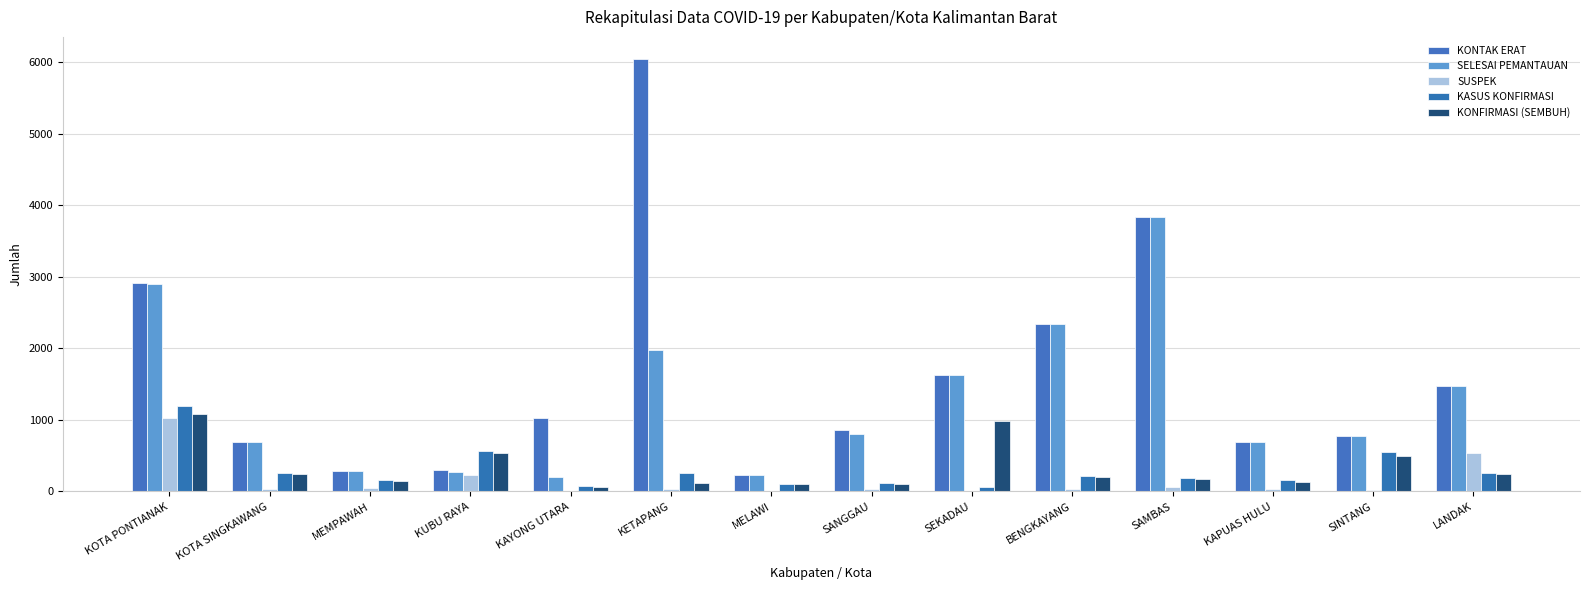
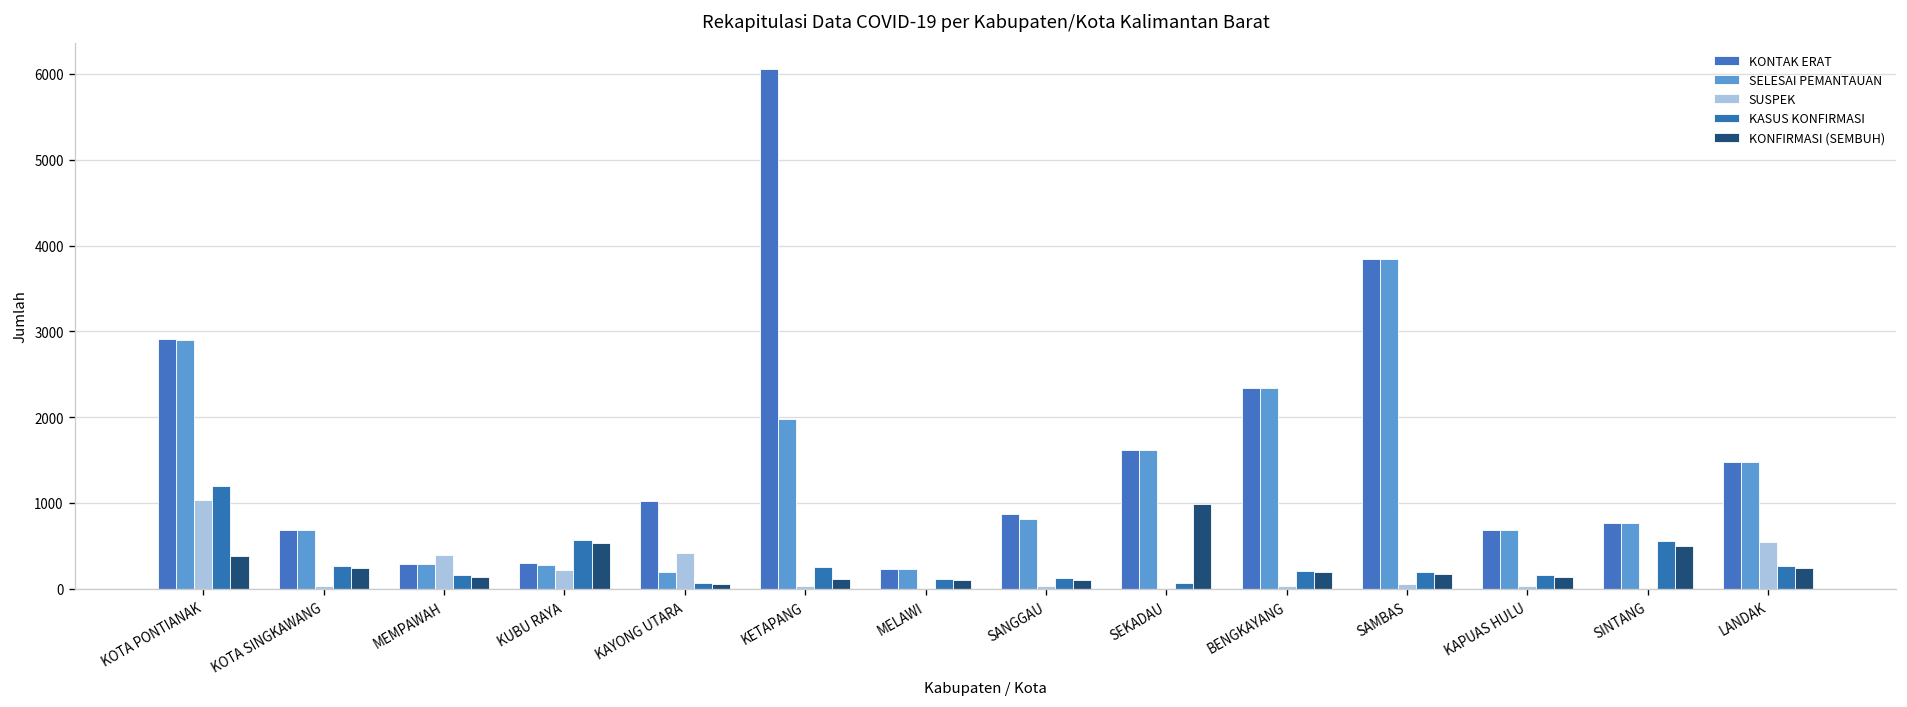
  {
    "SUSPEK": {
      "KOTA PONTIANAK": 1000,
      "KOTA SINGKAWANG": 0,
-     "MEMPAWAH": 100,
+     "MEMPAWAH": 400,
      "KUBU RAYA": 200,
-     "KAYONG UTARA": 0,
+     "KAYONG UTARA": 400,
      "SANGGAU": 0,
      "SAMBAS": 100,
      "LANDAK": 500
    },
    "KONFIRMASI (SEMBUH)": {
-     "KOTA PONTIANAK": 1100,
+     "KOTA PONTIANAK": 400,
      "KOTA SINGKAWANG": 200,
      "MEMPAWAH": 100,
      "KUBU RAYA": 500,
      "KAYONG UTARA": 100,
      "KETAPANG": 100,
      "MELAWI": 100,
      "SANGGAU": 100,
      "SEKADAU": 1000,
      "BENGKAYANG": 200,
      "SAMBAS": 200,
      "KAPUAS HULU": 100,
      "SINTANG": 500,
      "LANDAK": 200
    }
  }
